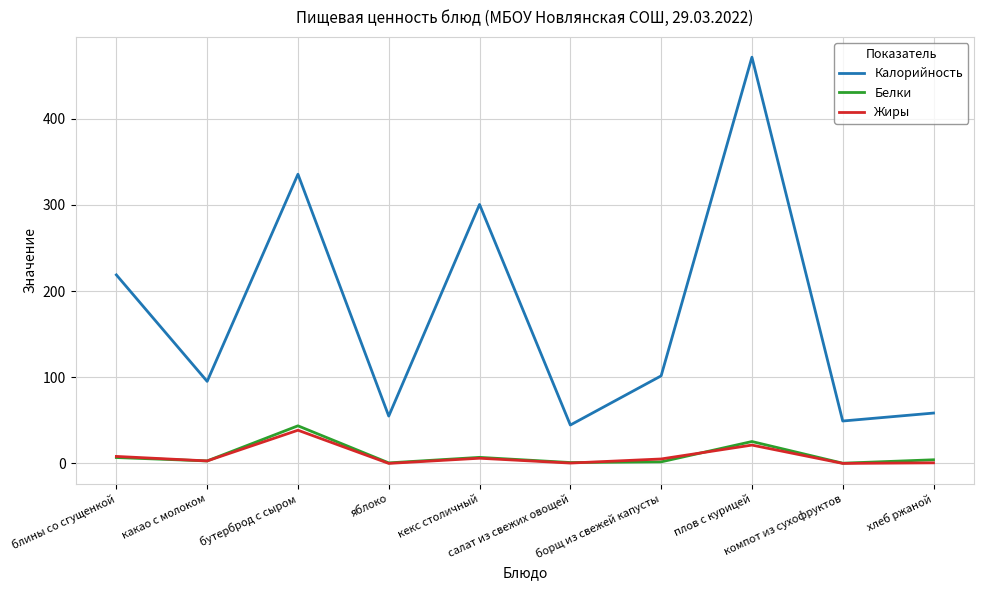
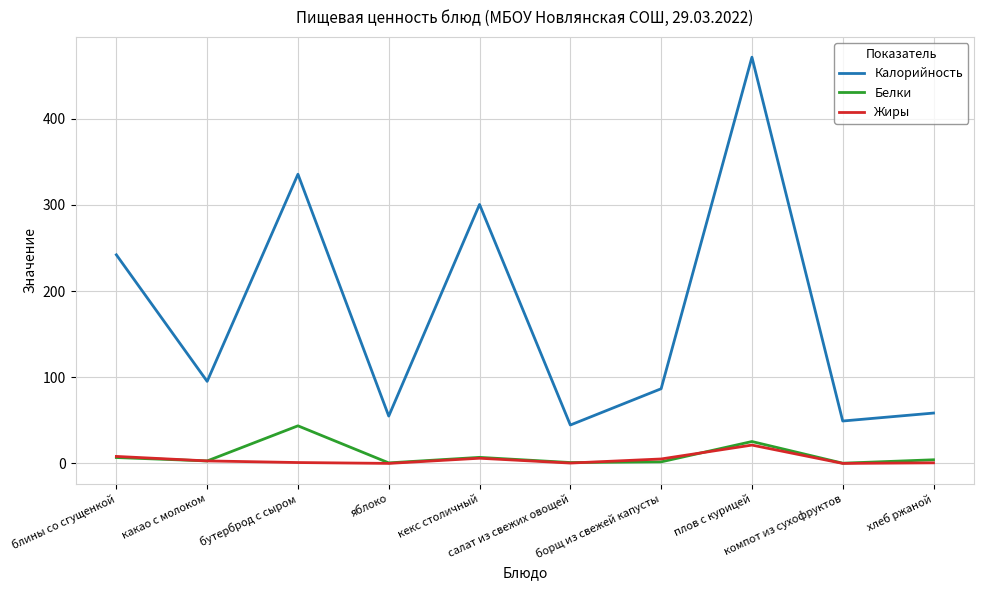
  {
    "Калорийность": {
-     "блины со сгущенкой": 220,
+     "блины со сгущенкой": 240,
      "какао с молоком": 100,
      "бутерброд с сыром": 340,
      "яблоко": 50,
      "кекс столичный": 300,
      "салат из свежих овощей": 40,
-     "борщ из свежей капусты": 100,
+     "борщ из свежей капусты": 90,
      "плов с курицей": 470,
      "компот из сухофруктов": 50,
      "хлеб ржаной": 60
    },
    "Белки": {
      "бутерброд с сыром": 40,
      "борщ из свежей капусты": 0,
      "плов с курицей": 30,
      "хлеб ржаной": 0
    },
    "Жиры": {
-     "бутерброд с сыром": 40,
+     "бутерброд с сыром": 0,
      "борщ из свежей капусты": 10,
      "плов с курицей": 20,
      "хлеб ржаной": 0
    }
  }
